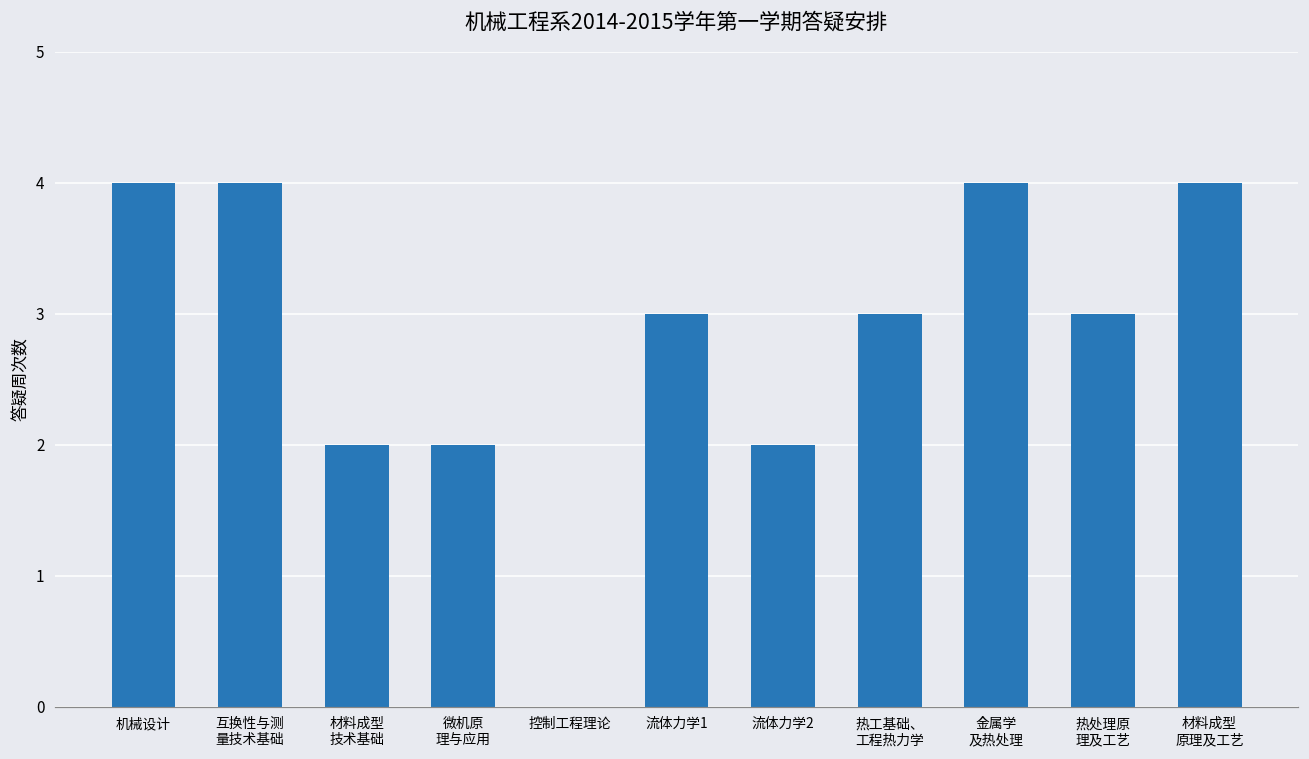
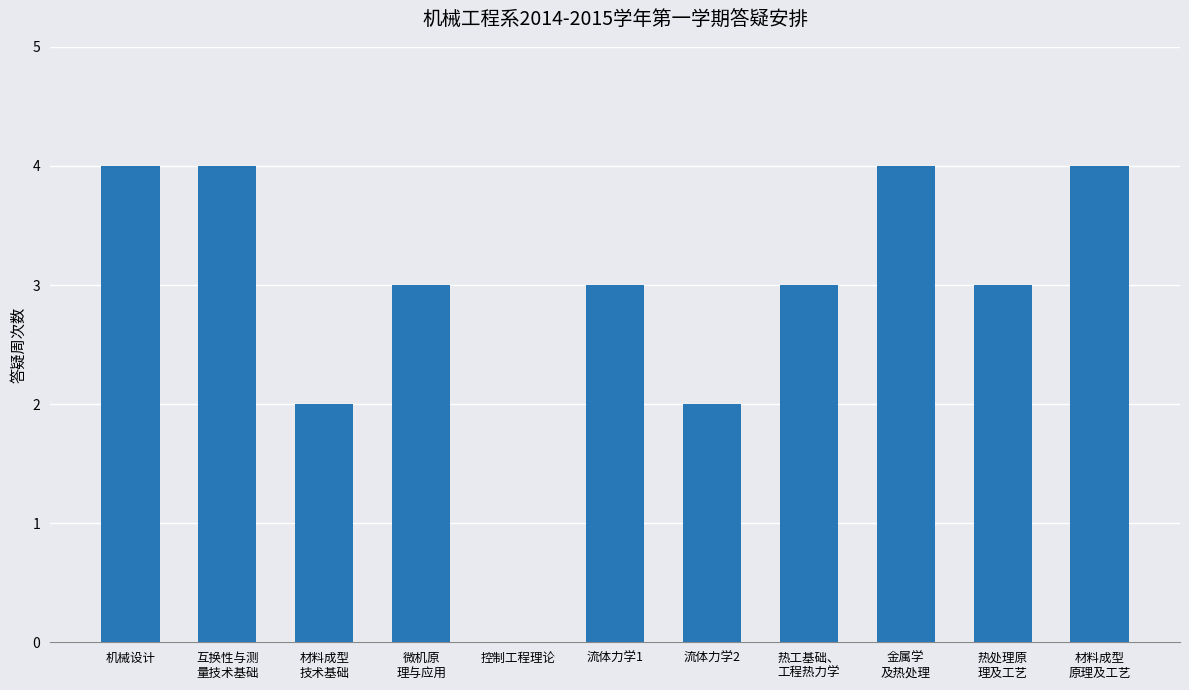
  {
    "机械设计": 4,
    "互换性与测 量技术基础": 4,
    "材料成型 技术基础": 2,
-   "微机原 理与应用": 2,
+   "微机原 理与应用": 3,
    "控制工程理论": 0,
    "流体力学1": 3,
    "流体力学2": 2,
    "热工基础、 工程热力学": 3,
    "金属学 及热处理": 4,
    "热处理原 理及工艺": 3,
    "材料成型 原理及工艺": 4
  }
